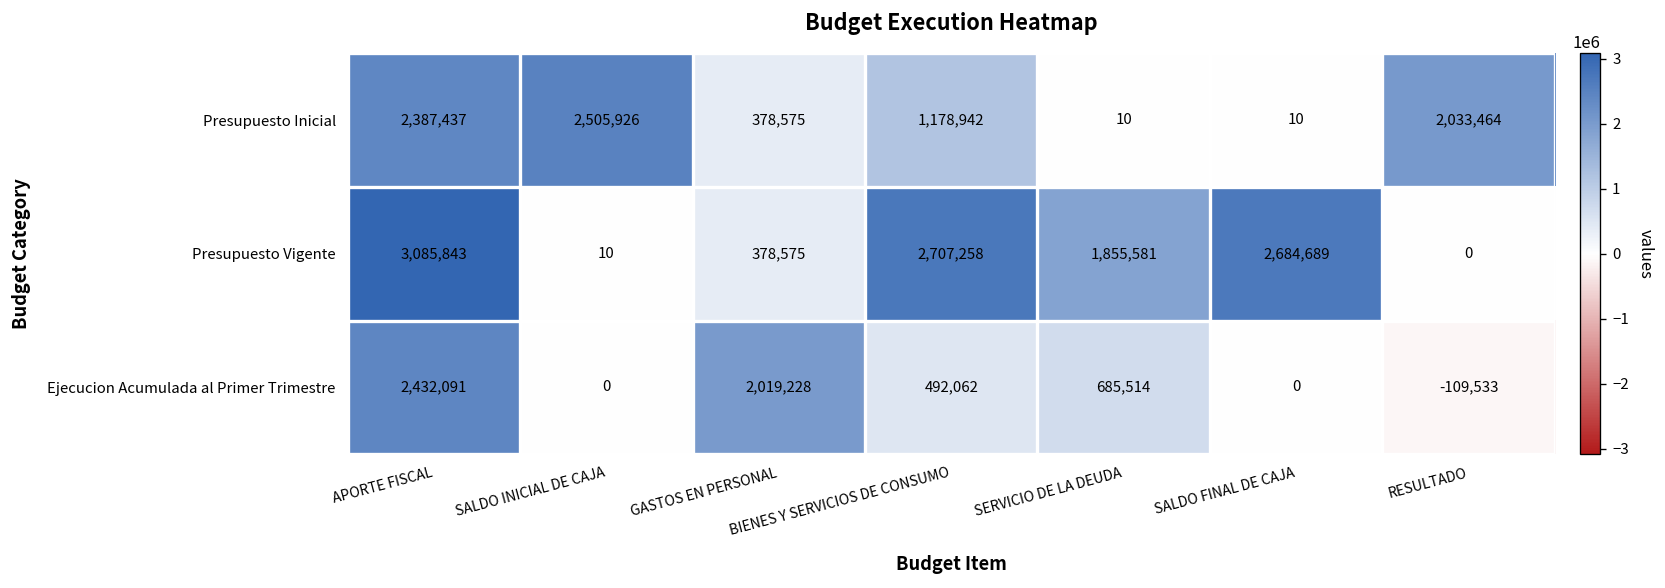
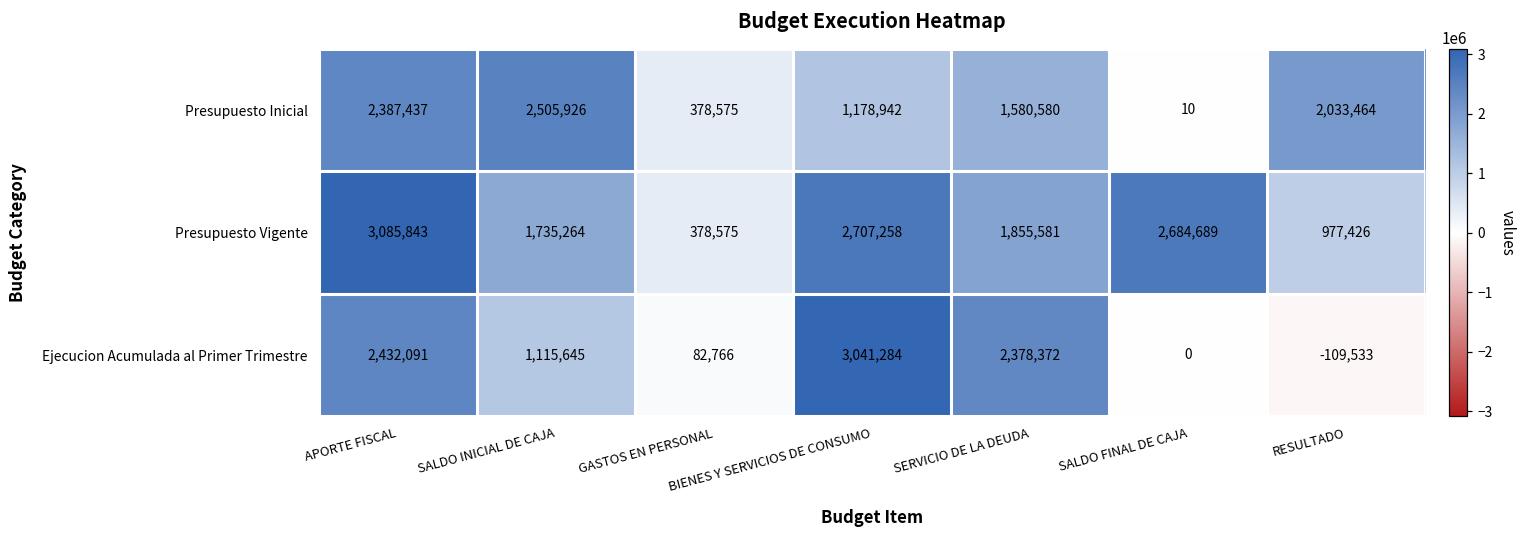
  {
    "Presupuesto Inicial": {
      "APORTE FISCAL": "2,387,437",
      "SALDO INICIAL DE CAJA": "2,505,926",
      "GASTOS EN PERSONAL": "378,575",
      "BIENES Y SERVICIOS DE CONSUMO": "1,178,942",
-     "SERVICIO DE LA DEUDA": "10",
+     "SERVICIO DE LA DEUDA": "1,580,580",
      "SALDO FINAL DE CAJA": "10",
      "RESULTADO": "2,033,464"
    },
    "Presupuesto Vigente": {
      "APORTE FISCAL": "3,085,843",
-     "SALDO INICIAL DE CAJA": "10",
+     "SALDO INICIAL DE CAJA": "1,735,264",
      "GASTOS EN PERSONAL": "378,575",
      "BIENES Y SERVICIOS DE CONSUMO": "2,707,258",
      "SERVICIO DE LA DEUDA": "1,855,581",
      "SALDO FINAL DE CAJA": "2,684,689",
-     "RESULTADO": "0"
+     "RESULTADO": "977,426"
    },
    "Ejecucion Acumulada al Primer Trimestre": {
      "APORTE FISCAL": "2,432,091",
-     "SALDO INICIAL DE CAJA": "0",
-     "GASTOS EN PERSONAL": "2,019,228",
-     "BIENES Y SERVICIOS DE CONSUMO": "492,062",
-     "SERVICIO DE LA DEUDA": "685,514",
+     "SALDO INICIAL DE CAJA": "1,115,645",
+     "GASTOS EN PERSONAL": "82,766",
+     "BIENES Y SERVICIOS DE CONSUMO": "3,041,284",
+     "SERVICIO DE LA DEUDA": "2,378,372",
      "SALDO FINAL DE CAJA": "0",
      "RESULTADO": "-109,533"
    }
  }
